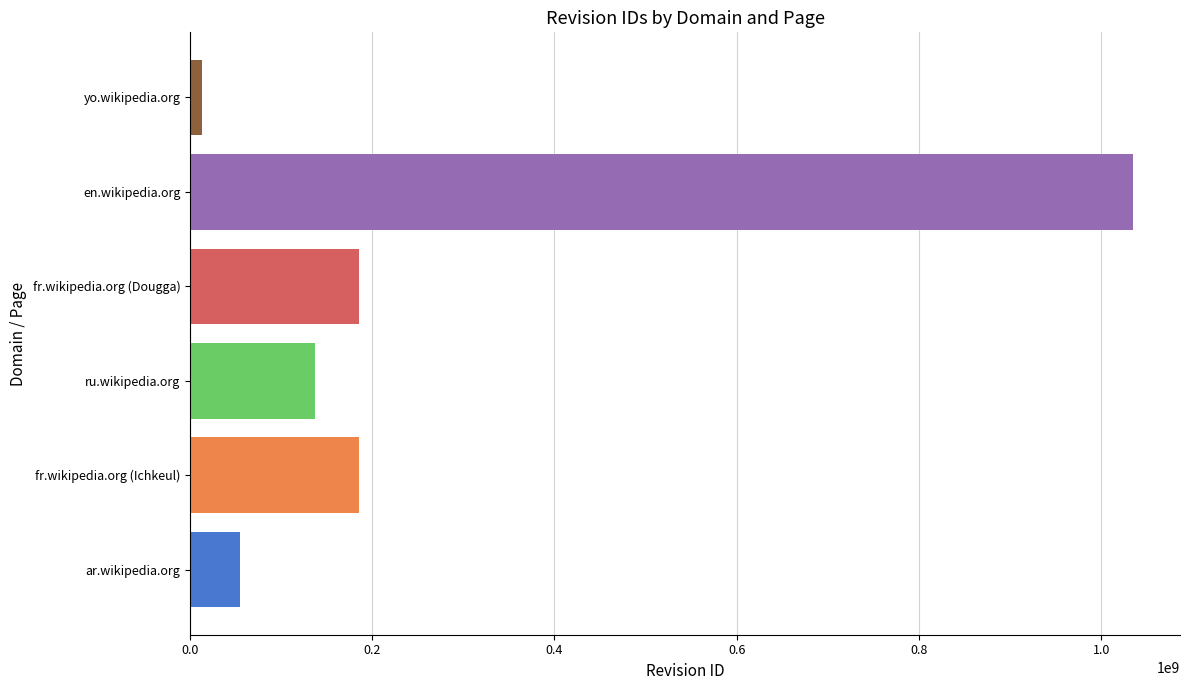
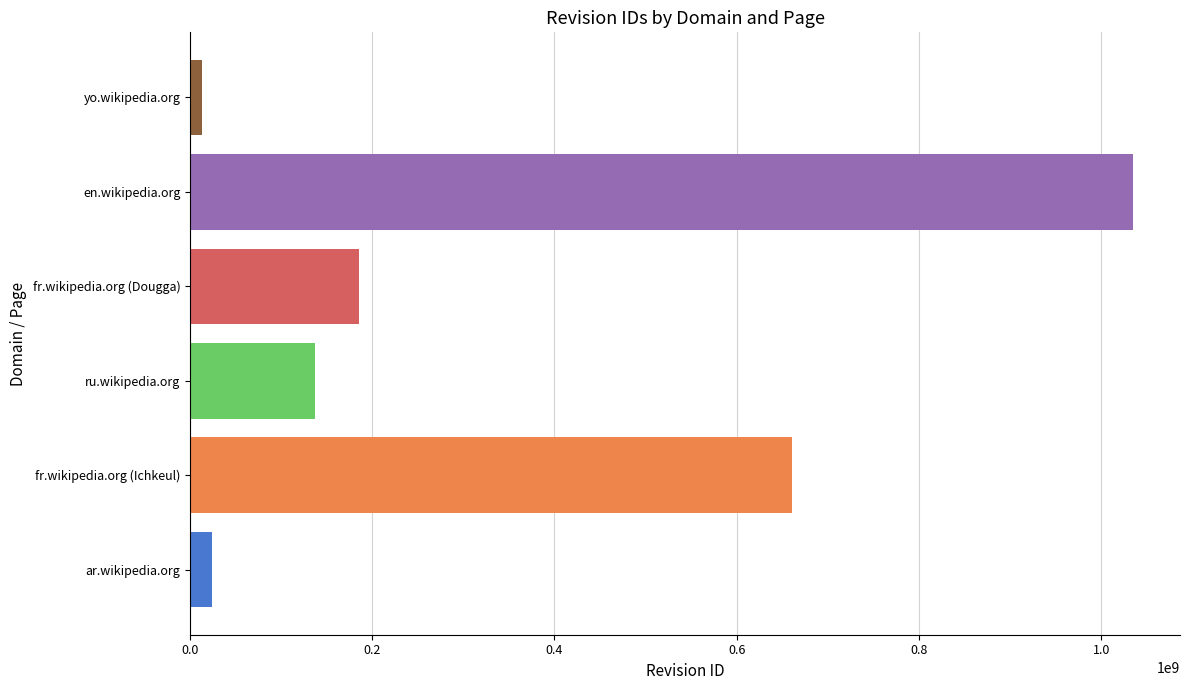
  {
    "yo.wikipedia.org": 10000000,
    "en.wikipedia.org": 1030000000,
    "fr.wikipedia.org (Dougga)": 190000000,
    "ru.wikipedia.org": 140000000,
-   "fr.wikipedia.org (Ichkeul)": 190000000,
-   "ar.wikipedia.org": 50000000
+   "fr.wikipedia.org (Ichkeul)": 660000000,
+   "ar.wikipedia.org": 20000000
  }
